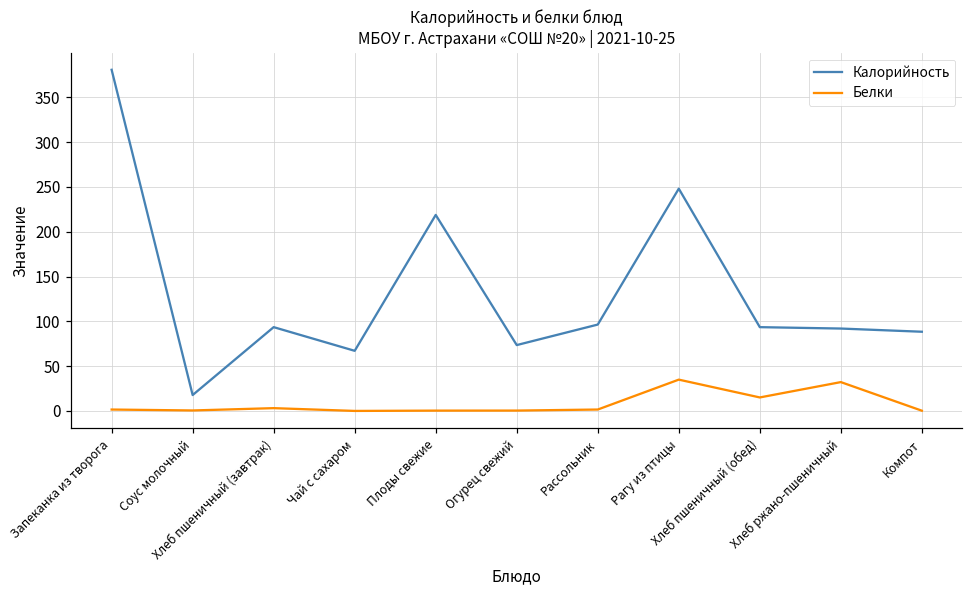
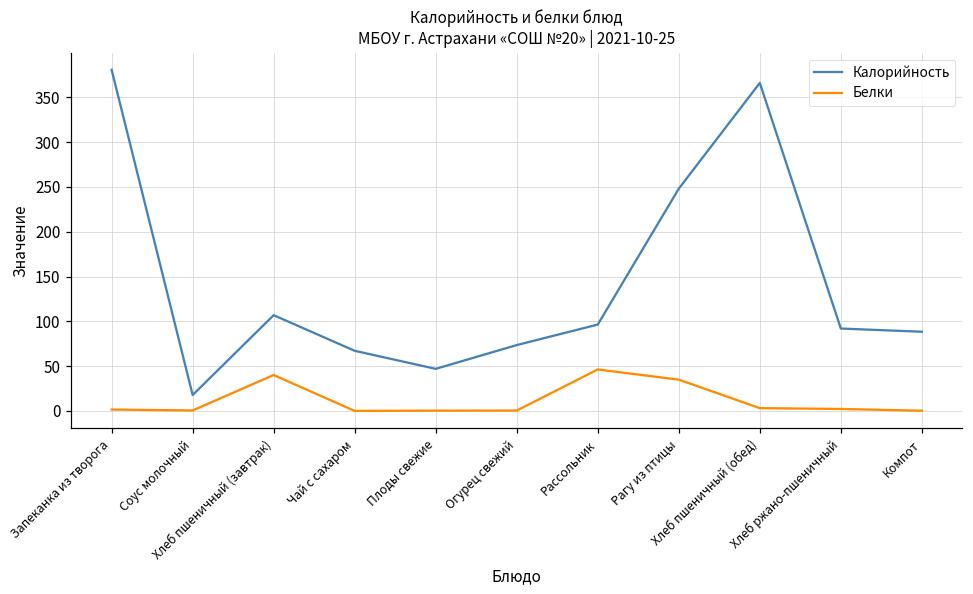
  {
    "Калорийность": {
      "Запеканка из творога": 380,
      "Соус молочный": 20,
-     "Хлеб пшеничный (завтрак)": 90,
+     "Хлеб пшеничный (завтрак)": 110,
      "Чай с сахаром": 70,
-     "Плоды свежие": 220,
+     "Плоды свежие": 50,
      "Огурец свежий": 70,
      "Рассольник": 100,
      "Рагу из птицы": 250,
-     "Хлеб пшеничный (обед)": 90,
+     "Хлеб пшеничный (обед)": 370,
      "Хлеб ржано-пшеничный": 90,
      "Компот": 90
    },
    "Белки": {
      "Запеканка из творога": 0,
      "Соус молочный": 0,
-     "Хлеб пшеничный (завтрак)": 0,
+     "Хлеб пшеничный (завтрак)": 40,
      "Чай с сахаром": 0,
      "Плоды свежие": 0,
      "Огурец свежий": 0,
-     "Рассольник": 0,
+     "Рассольник": 50,
      "Рагу из птицы": 30,
-     "Хлеб пшеничный (обед)": 20,
-     "Хлеб ржано-пшеничный": 30,
+     "Хлеб пшеничный (обед)": 0,
+     "Хлеб ржано-пшеничный": 0,
      "Компот": 0
    }
  }
